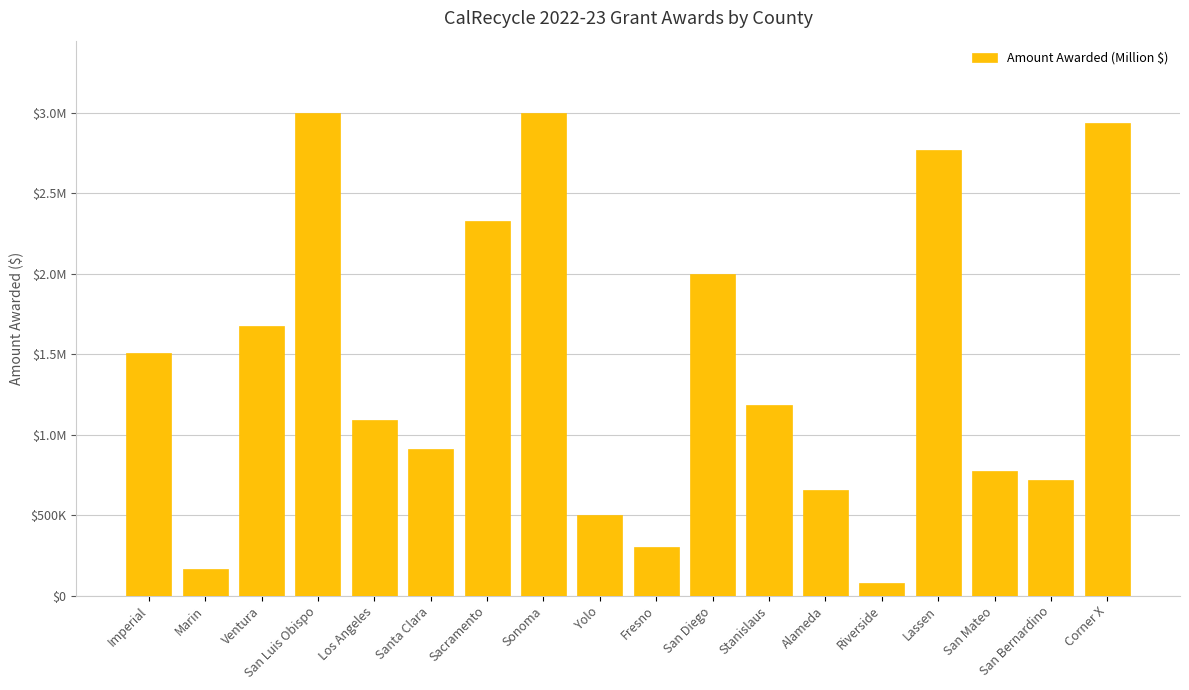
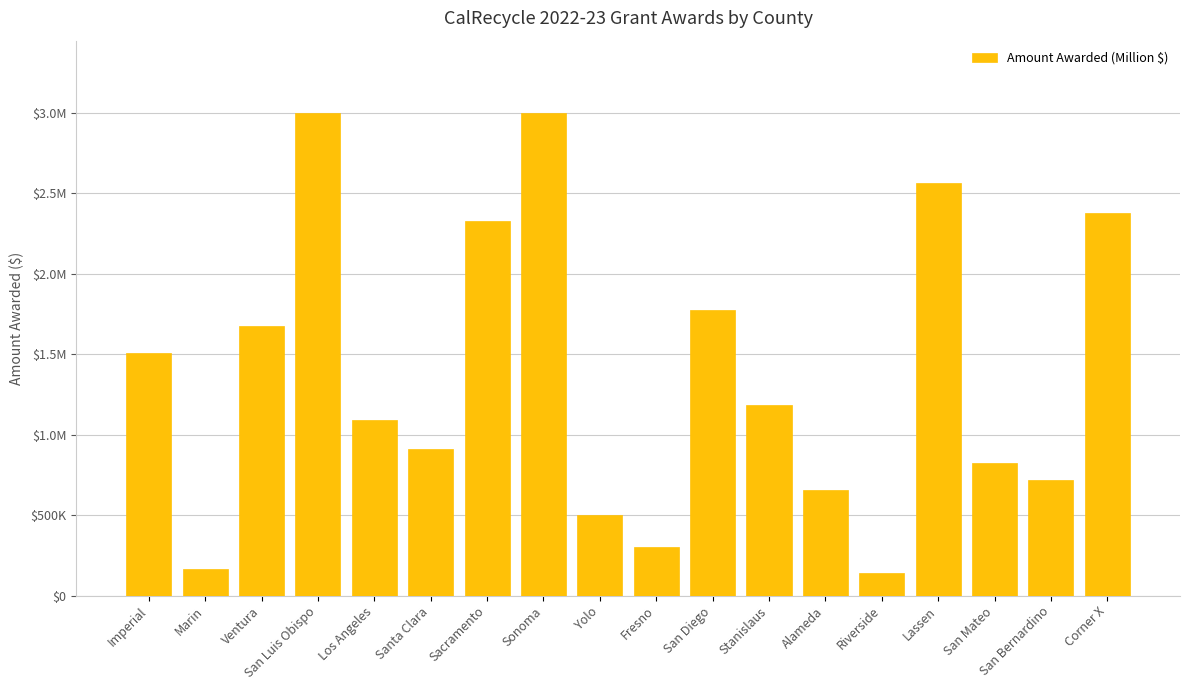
  {
    "Imperial": "$1510000",
    "Marin": "$170000",
    "Ventura": "$1680000",
    "San Luis Obispo": "$3000000",
    "Los Angeles": "$1090000",
    "Santa Clara": "$910000",
    "Sacramento": "$2330000",
    "Sonoma": "$3000000",
    "Yolo": "$500000",
    "Fresno": "$300000",
-   "San Diego": "$2000000",
+   "San Diego": "$1770000",
    "Stanislaus": "$1190000",
    "Alameda": "$650000",
-   "Riverside": "$80000",
-   "Lassen": "$2770000",
-   "San Mateo": "$770000",
+   "Riverside": "$140000",
+   "Lassen": "$2570000",
+   "San Mateo": "$830000",
    "San Bernardino": "$720000",
-   "Corner X": "$2940000"
+   "Corner X": "$2380000"
  }
